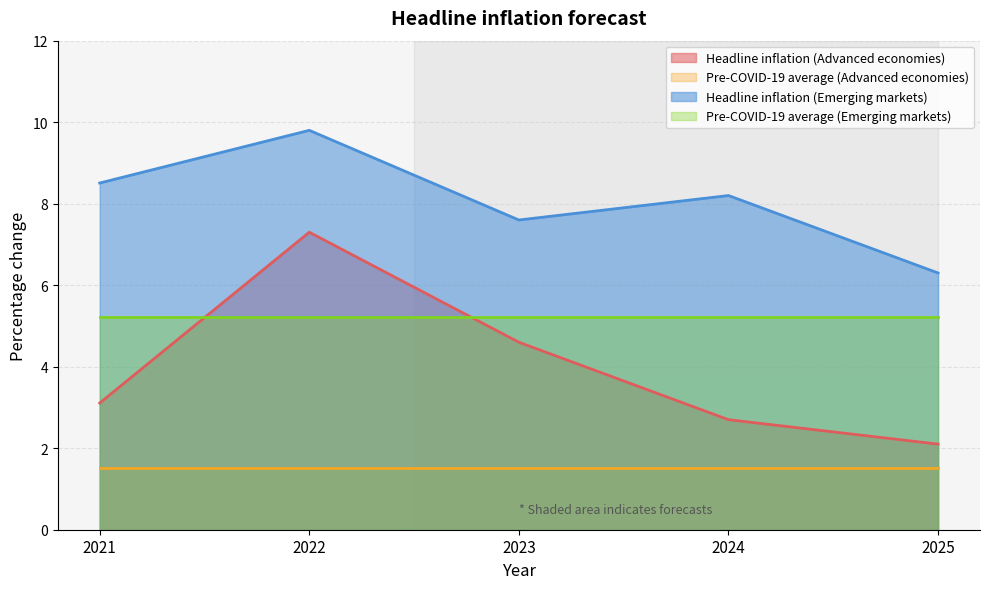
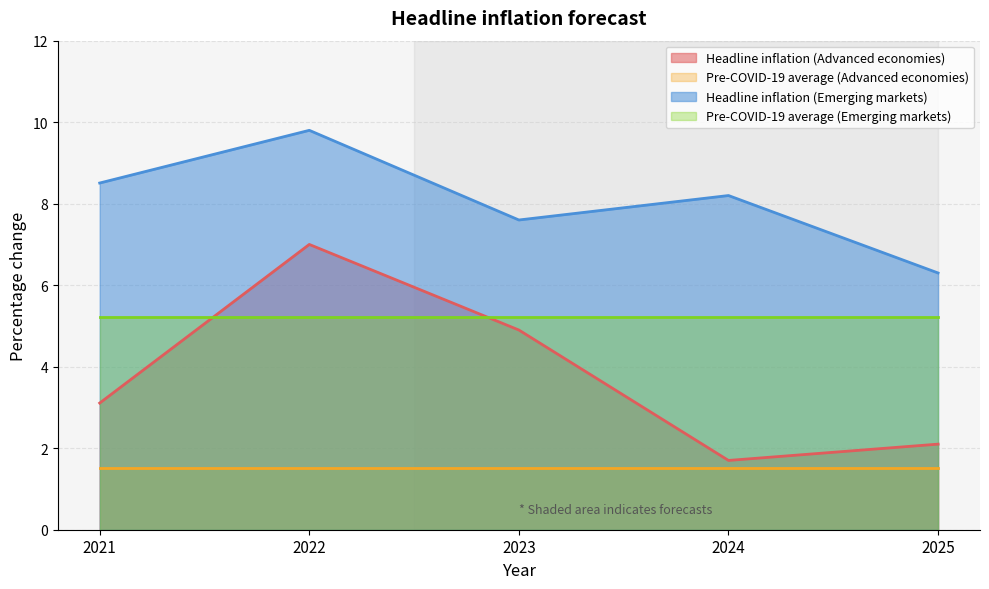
  {
    "Headline inflation (Advanced economies)": {
      "2021": 3.1,
-     "2022": 7.3,
-     "2023": 4.6,
-     "2024": 2.7,
+     "2022": 7.0,
+     "2023": 4.9,
+     "2024": 1.7,
      "2025": 2.1
    },
    "Pre-COVID-19 average (Advanced economies)": {
      "2021": 1.5,
      "2022": 1.5,
      "2023": 1.5,
      "2024": 1.5,
      "2025": 1.5
    },
    "Headline inflation (Emerging markets)": {
      "2021": 8.5,
      "2022": 9.8,
      "2023": 7.6,
      "2024": 8.2,
      "2025": 6.3
    },
    "Pre-COVID-19 average (Emerging markets)": {
      "2021": 5.2,
      "2022": 5.2,
      "2023": 5.2,
      "2024": 5.2,
      "2025": 5.2
    }
  }
